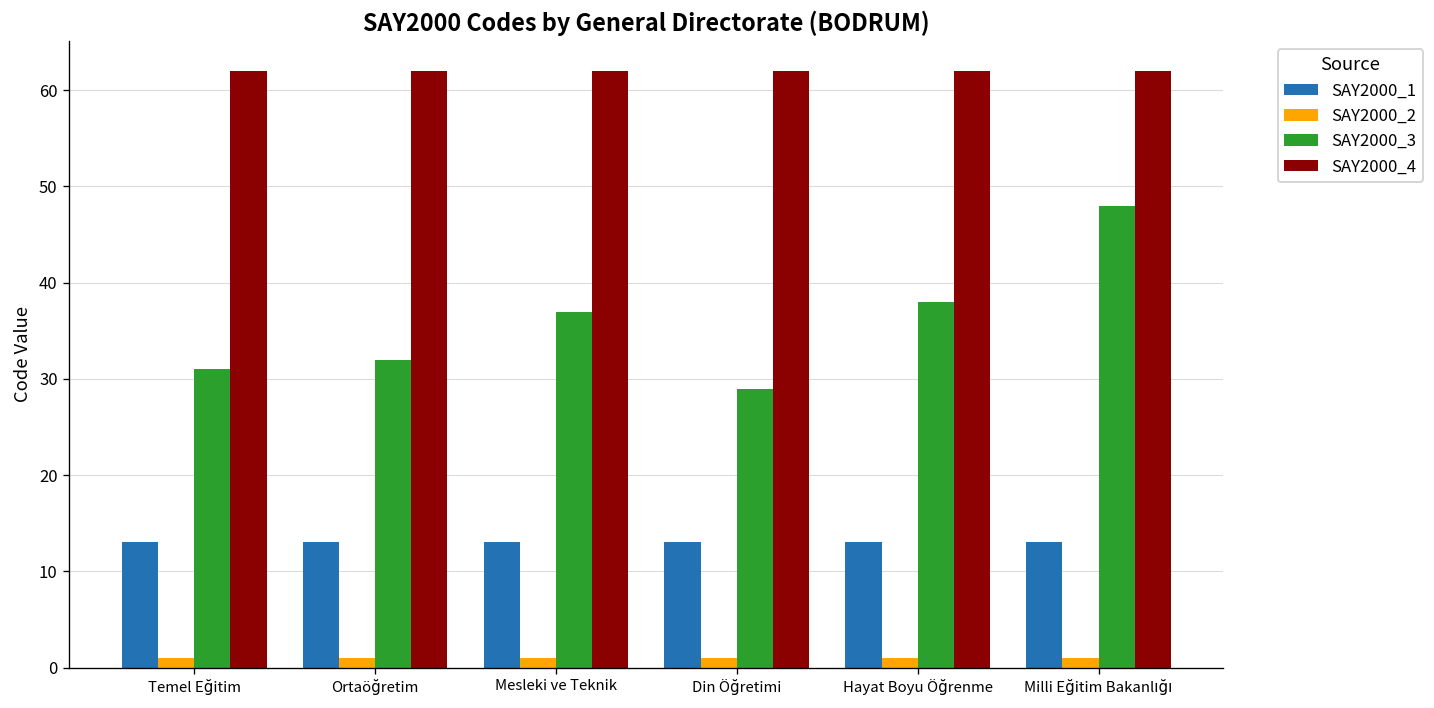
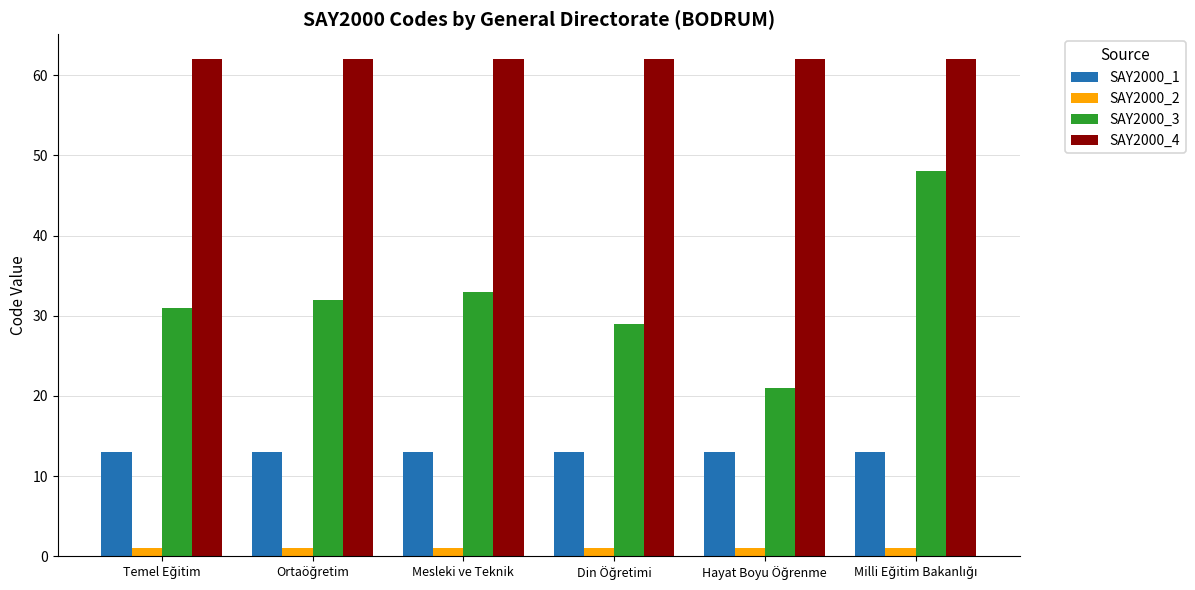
  {
    "SAY2000_1": {
      "Temel Eğitim": 13,
      "Ortaöğretim": 13,
      "Mesleki ve Teknik": 13,
      "Din Öğretimi": 13,
      "Hayat Boyu Öğrenme": 13,
      "Milli Eğitim Bakanlığı": 13
    },
    "SAY2000_2": {
      "Temel Eğitim": 1,
      "Ortaöğretim": 1,
      "Mesleki ve Teknik": 1,
      "Din Öğretimi": 1,
      "Hayat Boyu Öğrenme": 1,
      "Milli Eğitim Bakanlığı": 1
    },
    "SAY2000_3": {
      "Temel Eğitim": 31,
      "Ortaöğretim": 32,
-     "Mesleki ve Teknik": 37,
+     "Mesleki ve Teknik": 33,
      "Din Öğretimi": 29,
-     "Hayat Boyu Öğrenme": 38,
+     "Hayat Boyu Öğrenme": 21,
      "Milli Eğitim Bakanlığı": 48
    },
    "SAY2000_4": {
      "Temel Eğitim": 62,
      "Ortaöğretim": 62,
      "Mesleki ve Teknik": 62,
      "Din Öğretimi": 62,
      "Hayat Boyu Öğrenme": 62,
      "Milli Eğitim Bakanlığı": 62
    }
  }
